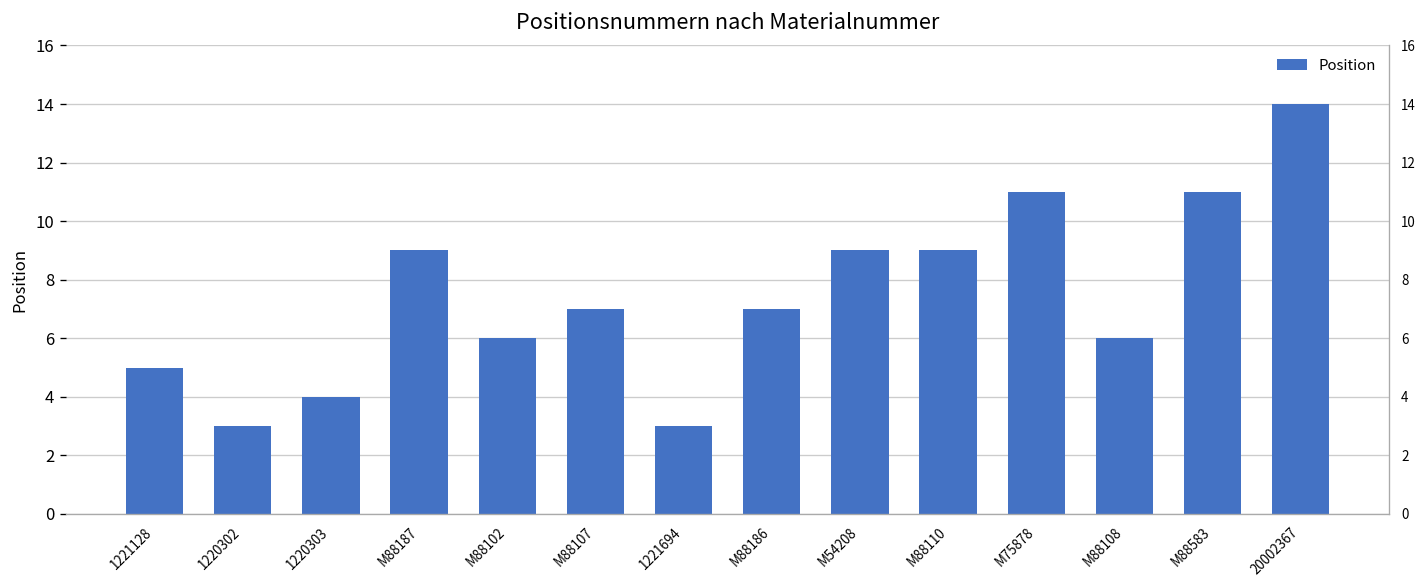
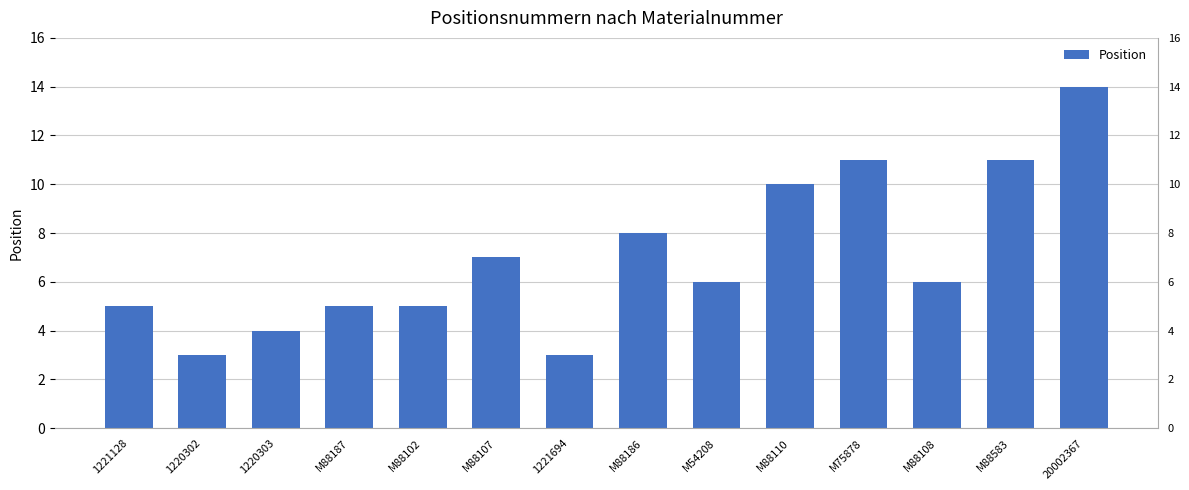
  {
    "1221128": 5,
    "1220302": 3,
    "1220303": 4,
-   "M88187": 9,
-   "M88102": 6,
+   "M88187": 5,
+   "M88102": 5,
    "M88107": 7,
    "1221694": 3,
-   "M88186": 7,
-   "M54208": 9,
-   "M88110": 9,
+   "M88186": 8,
+   "M54208": 6,
+   "M88110": 10,
    "M75878": 11,
    "M88108": 6,
    "M88583": 11,
    "20002367": 14
  }
